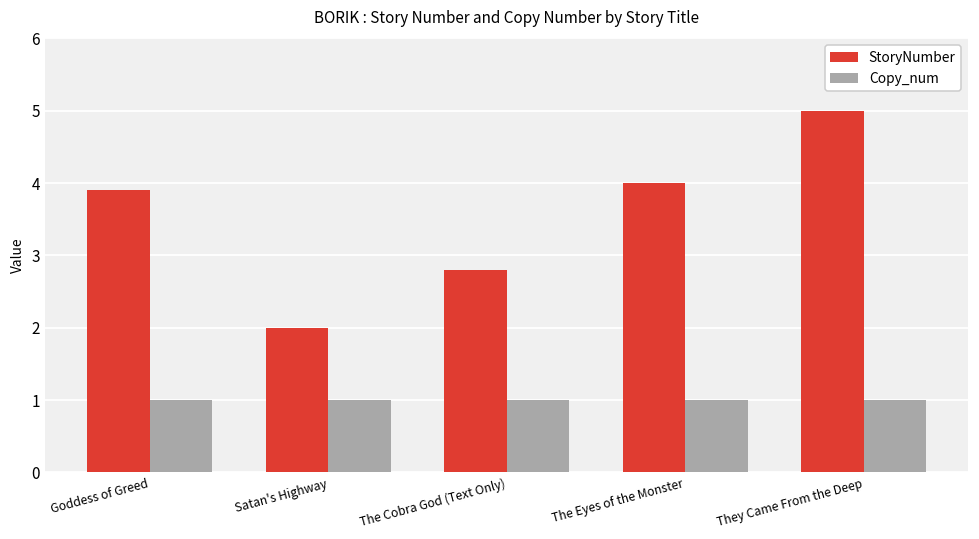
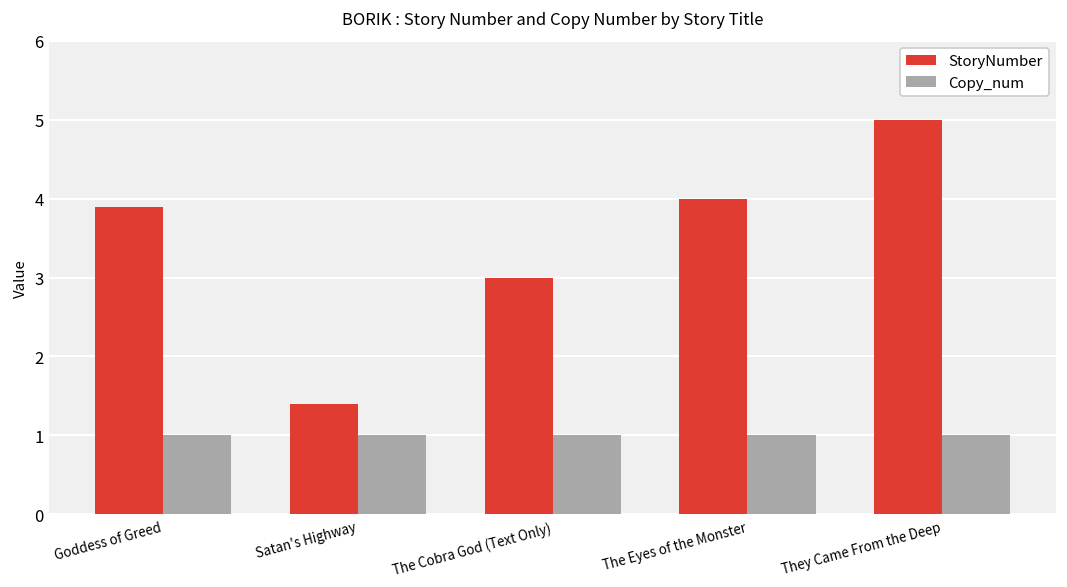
  {
    "StoryNumber": {
      "Goddess of Greed": 3.9,
-     "Satan's Highway": 2.0,
-     "The Cobra God (Text Only)": 2.8,
+     "Satan's Highway": 1.4,
+     "The Cobra God (Text Only)": 3.0,
      "The Eyes of the Monster": 4.0,
      "They Came From the Deep": 5.0
    },
    "Copy_num": {
      "Goddess of Greed": 1.0,
      "Satan's Highway": 1.0,
      "The Cobra God (Text Only)": 1.0,
      "The Eyes of the Monster": 1.0,
      "They Came From the Deep": 1.0
    }
  }
